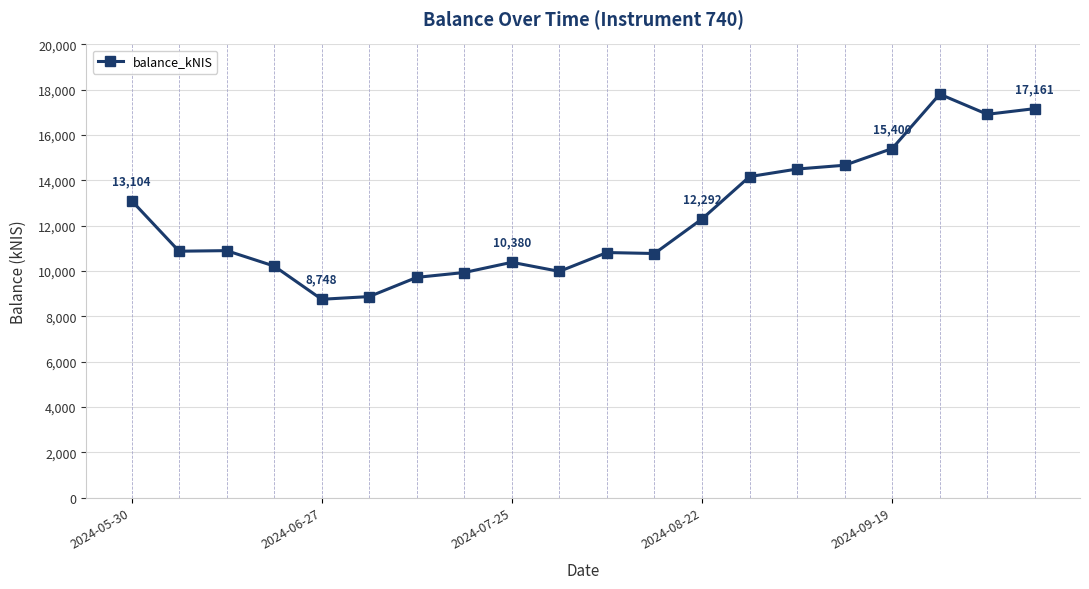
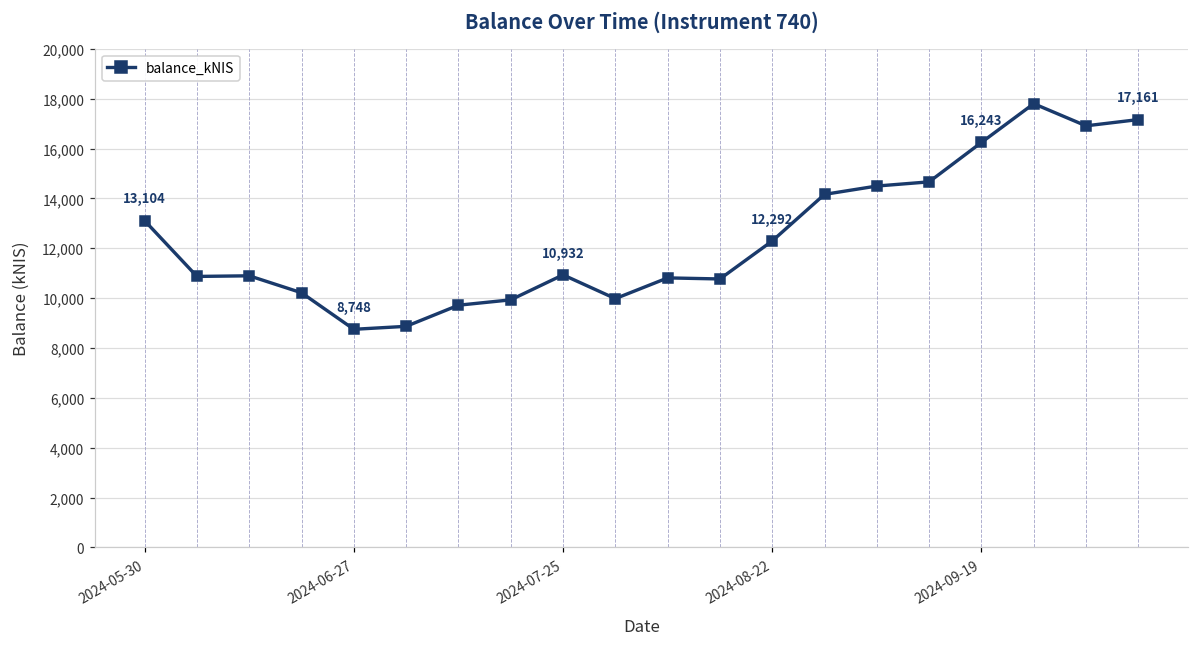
  {
    "2024-05-30": "13,104",
    "2024-06-27": "8,748",
-   "2024-07-25": "10,380",
+   "2024-07-25": "10,932",
    "2024-08-22": "12,292",
-   "2024-09-19": "15,400"
+   "2024-09-19": "16,243"
  }
